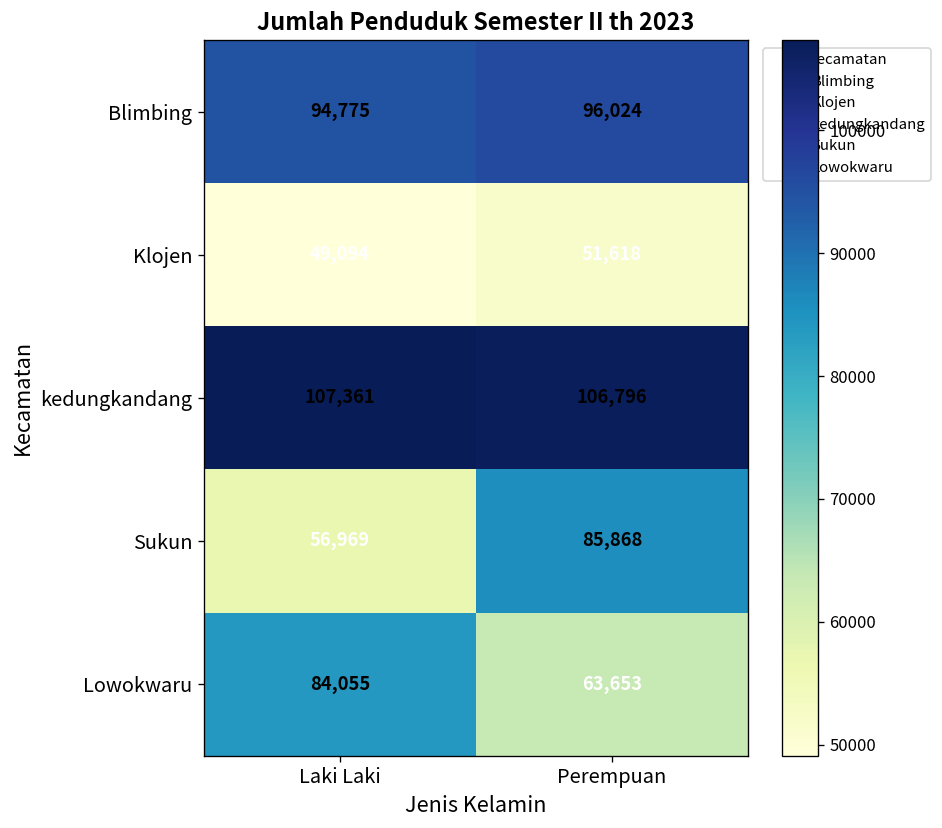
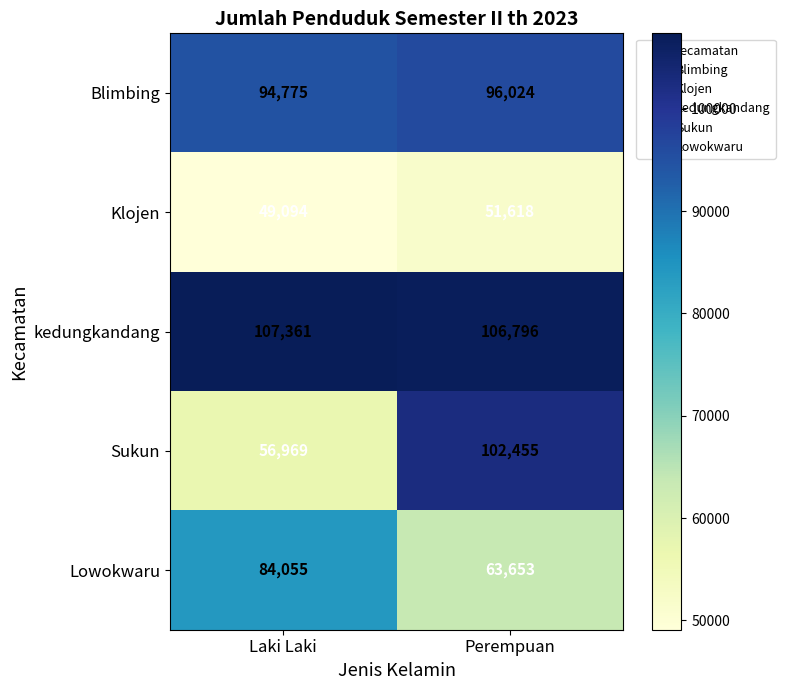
  {
    "Blimbing": {
      "Laki Laki": "94,775",
      "Perempuan": "96,024"
    },
    "Klojen": {
      "Perempuan": "51,618"
    },
    "kedungkandang": {
      "Laki Laki": "107,361",
      "Perempuan": "106,796"
    },
    "Sukun": {
      "Laki Laki": "56,969",
-     "Perempuan": "85,868"
+     "Perempuan": "102,455"
    },
    "Lowokwaru": {
      "Laki Laki": "84,055",
      "Perempuan": "63,653"
    }
  }
